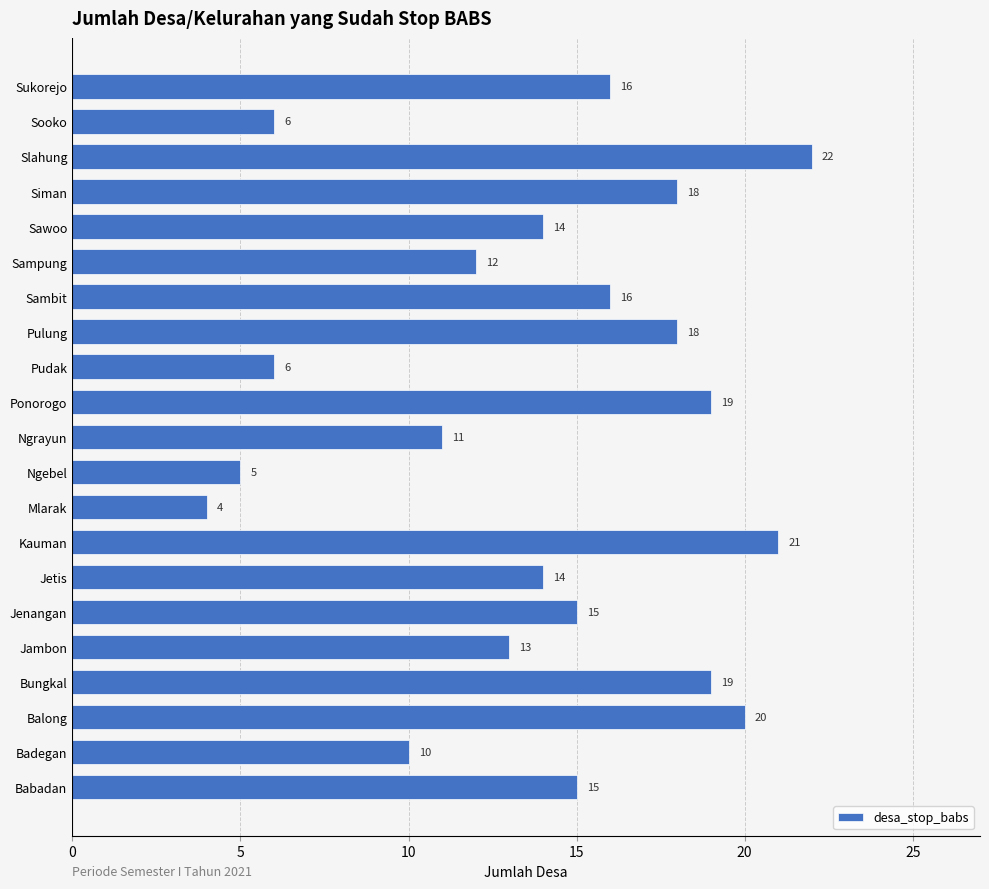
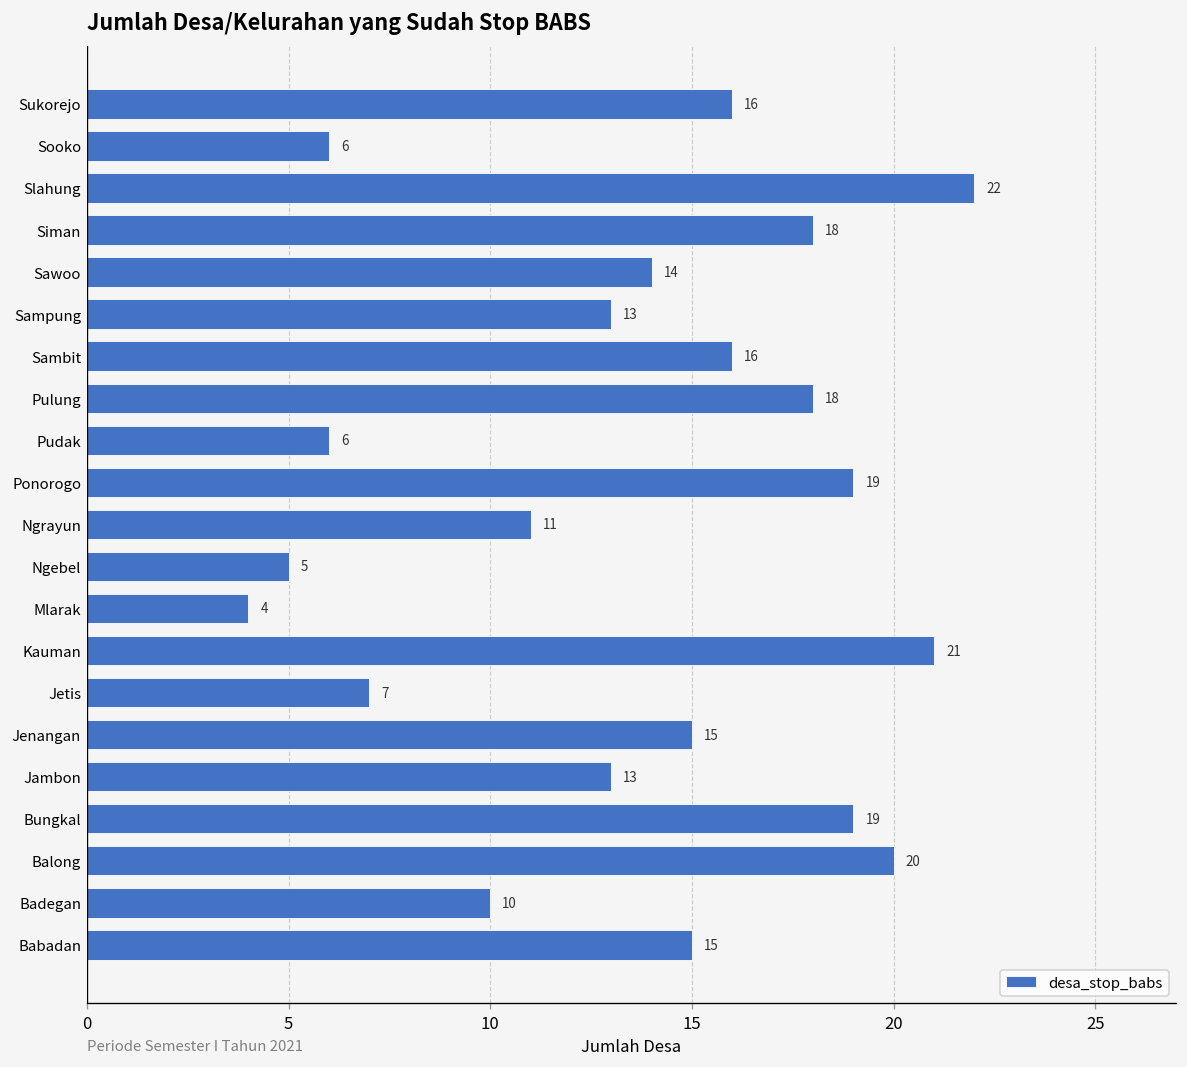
  {
    "Sukorejo": 16,
    "Sooko": 6,
    "Slahung": 22,
    "Siman": 18,
    "Sawoo": 14,
-   "Sampung": 12,
+   "Sampung": 13,
    "Sambit": 16,
    "Pulung": 18,
    "Pudak": 6,
    "Ponorogo": 19,
    "Ngrayun": 11,
    "Ngebel": 5,
    "Mlarak": 4,
    "Kauman": 21,
-   "Jetis": 14,
+   "Jetis": 7,
    "Jenangan": 15,
    "Jambon": 13,
    "Bungkal": 19,
    "Balong": 20,
    "Badegan": 10,
    "Babadan": 15
  }
